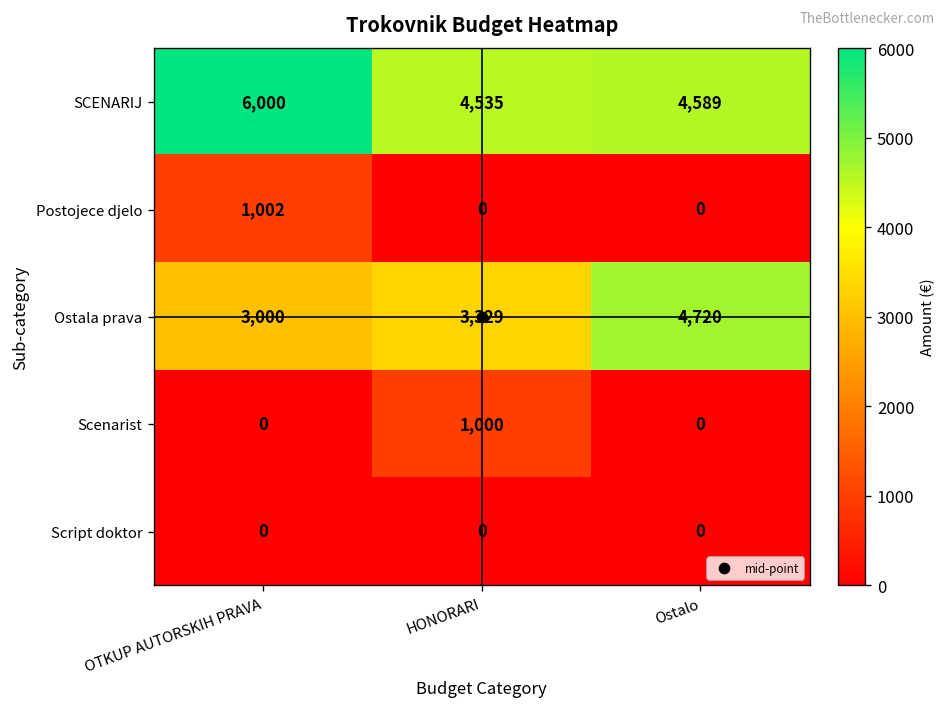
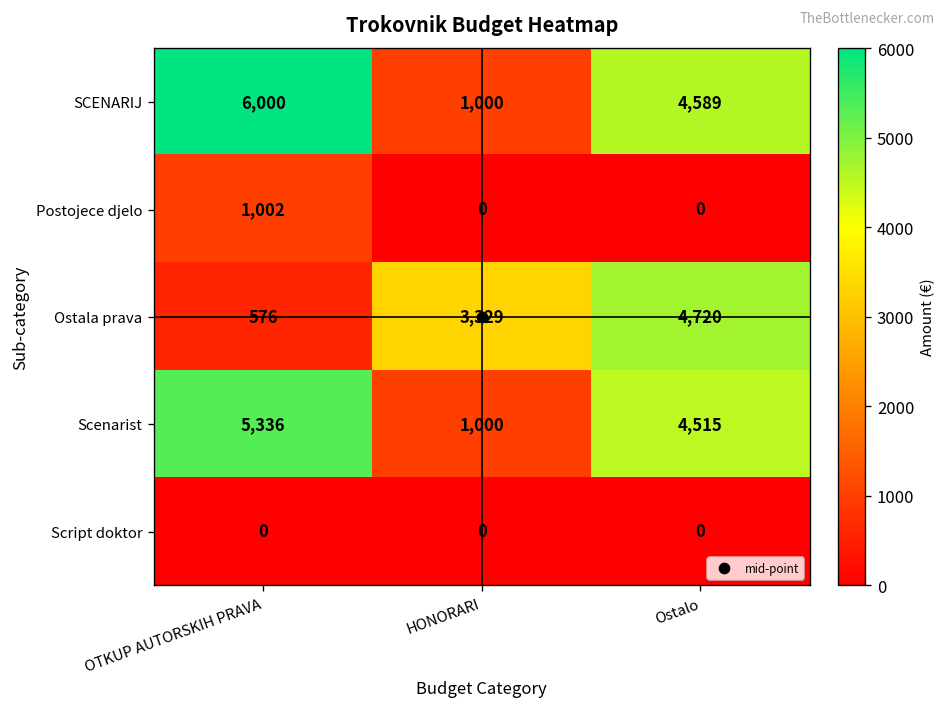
  {
    "SCENARIJ": {
      "OTKUP AUTORSKIH PRAVA": "6,000",
-     "HONORARI": "4,535",
+     "HONORARI": "1,000",
      "Ostalo": "4,589"
    },
    "Postojece djelo": {
      "OTKUP AUTORSKIH PRAVA": "1,002",
      "HONORARI": "0",
      "Ostalo": "0"
    },
    "Ostala prava": {
-     "OTKUP AUTORSKIH PRAVA": "3,000",
+     "OTKUP AUTORSKIH PRAVA": "576",
      "Ostalo": "4,720"
    },
    "Scenarist": {
-     "OTKUP AUTORSKIH PRAVA": "0",
+     "OTKUP AUTORSKIH PRAVA": "5,336",
      "HONORARI": "1,000",
-     "Ostalo": "0"
+     "Ostalo": "4,515"
    },
    "Script doktor": {
      "OTKUP AUTORSKIH PRAVA": "0",
      "HONORARI": "0",
      "Ostalo": "0"
    }
  }
